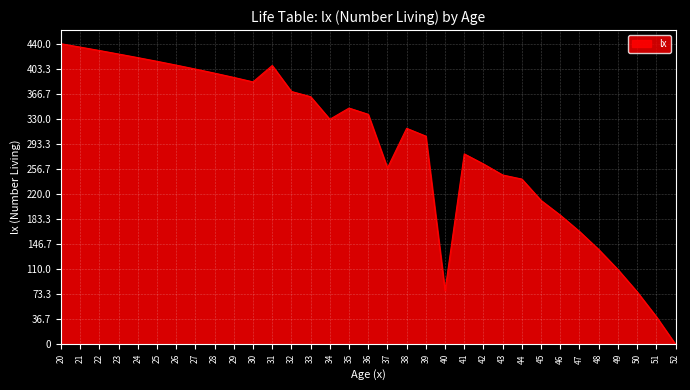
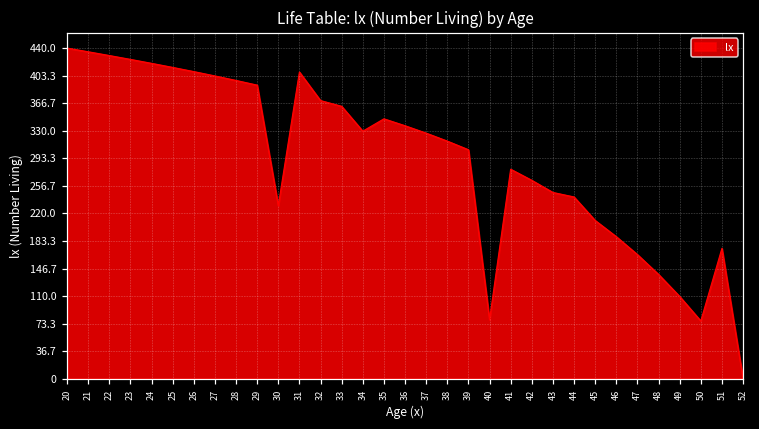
  {
    "20": 440,
    "21": 440,
    "22": 430,
    "23": 420,
    "24": 420,
    "25": 410,
    "26": 410,
    "27": 400,
    "28": 400,
    "29": 390,
-   "30": 380,
+   "30": 230,
    "31": 410,
    "32": 370,
    "33": 360,
    "34": 330,
    "35": 350,
    "36": 340,
-   "37": 260,
+   "37": 330,
    "38": 320,
    "39": 300,
    "40": 80,
    "41": 280,
    "42": 260,
    "43": 250,
    "44": 240,
    "45": 210,
    "46": 190,
    "47": 170,
    "48": 140,
    "49": 110,
    "50": 80,
-   "51": 40,
+   "51": 170,
    "52": 0
  }
